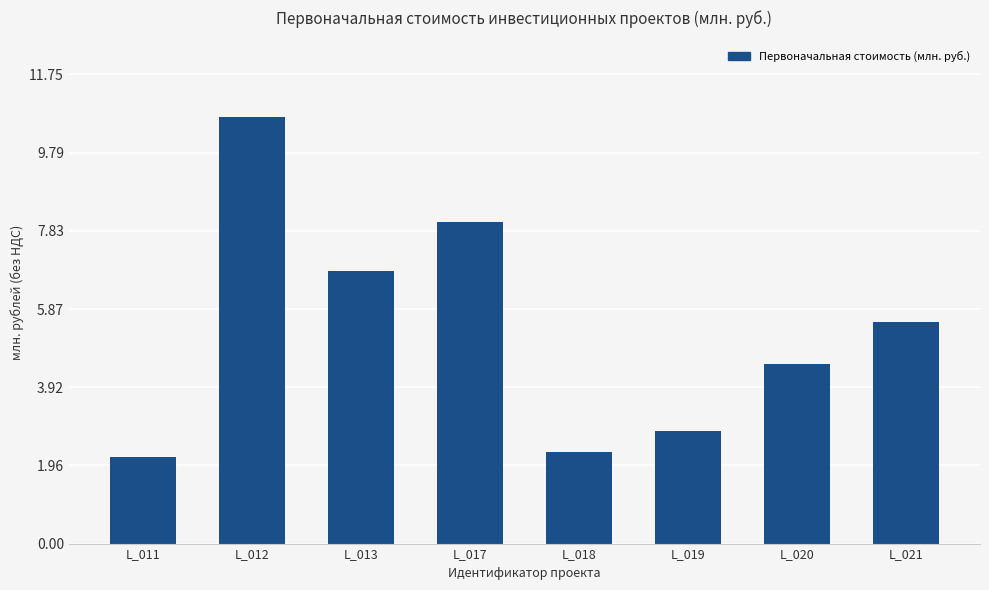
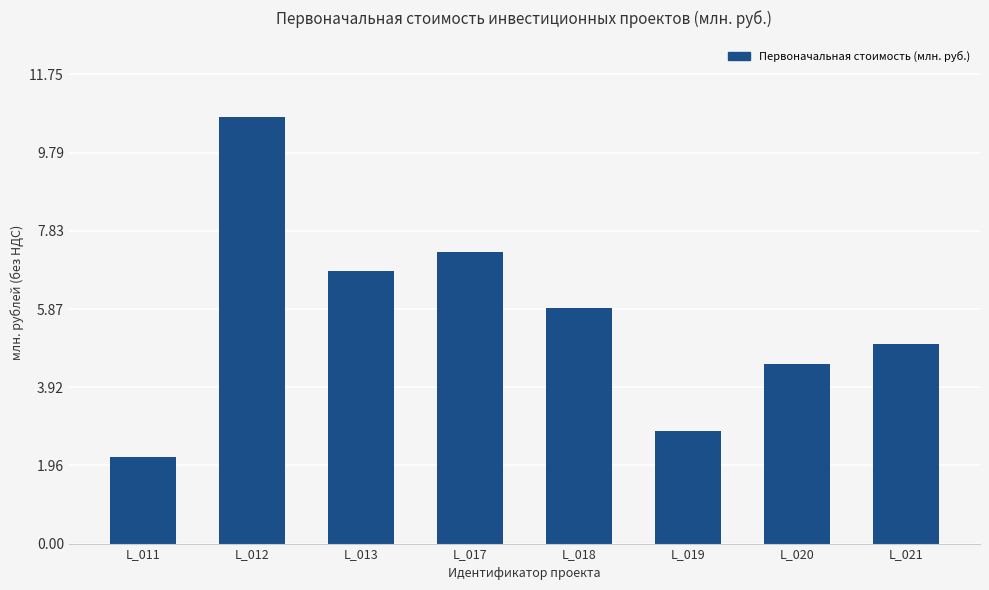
  {
    "L_011": 2.2,
    "L_012": 10.7,
    "L_013": 6.8,
-   "L_017": 8.1,
-   "L_018": 2.3,
+   "L_017": 7.3,
+   "L_018": 5.9,
    "L_019": 2.8,
    "L_020": 4.5,
-   "L_021": 5.6
+   "L_021": 5.0
  }
